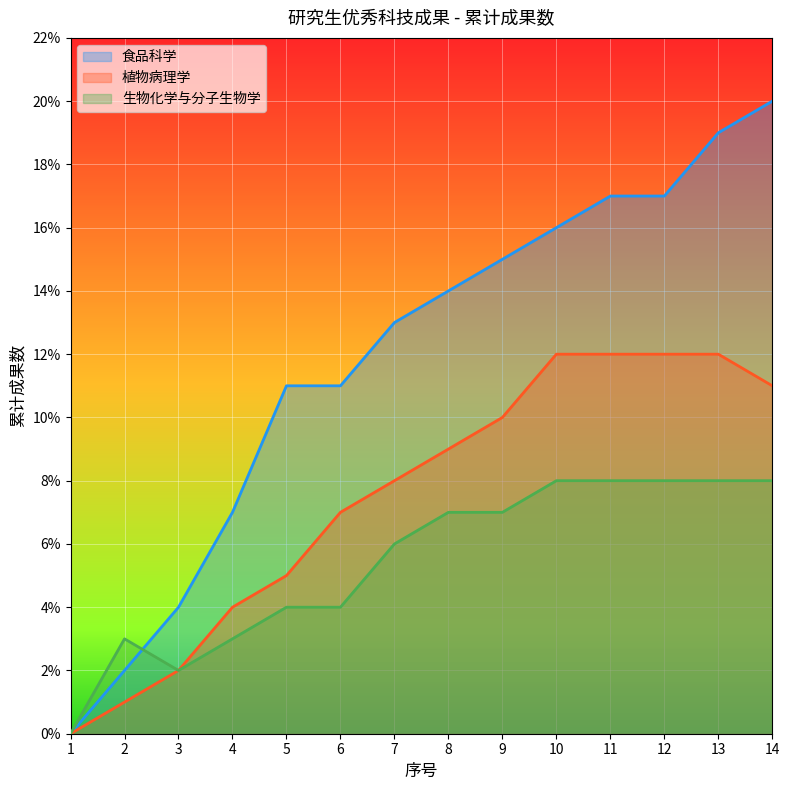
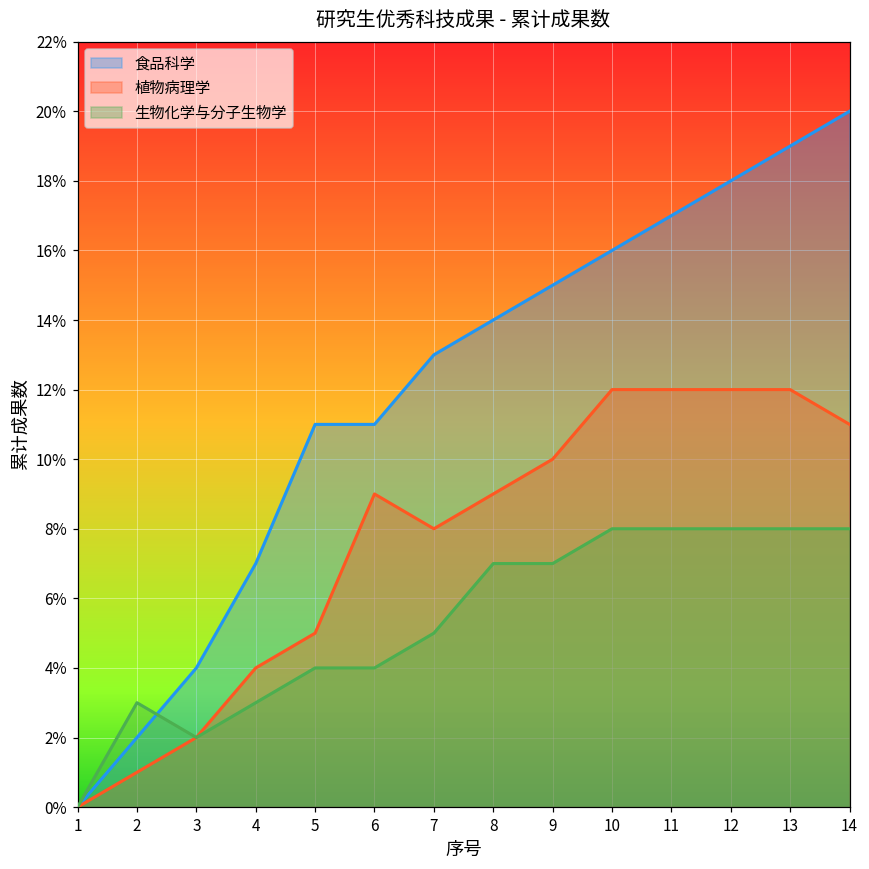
  {
    "食品科学": {
      "2": "2%",
      "3": "4%",
      "4": "7%",
      "5": "11%",
      "6": "11%",
      "7": "13%",
      "8": "14%",
      "9": "15%",
      "10": "16%",
      "11": "17%",
-     "12": "17%",
+     "12": "18%",
      "13": "19%",
      "14": "20%"
    },
    "植物病理学": {
      "2": "1%",
      "4": "4%",
      "5": "5%",
-     "6": "7%",
+     "6": "9%",
      "7": "8%",
      "8": "9%",
      "9": "10%",
      "10": "12%",
      "11": "12%",
      "12": "12%",
      "13": "12%",
      "14": "11%"
    },
    "生物化学与分子生物学": {
      "2": "3%",
      "4": "3%",
      "5": "4%",
      "6": "4%",
-     "7": "6%",
+     "7": "5%",
      "8": "7%",
      "9": "7%",
      "10": "8%",
      "11": "8%",
      "12": "8%",
      "13": "8%",
      "14": "8%"
    }
  }
